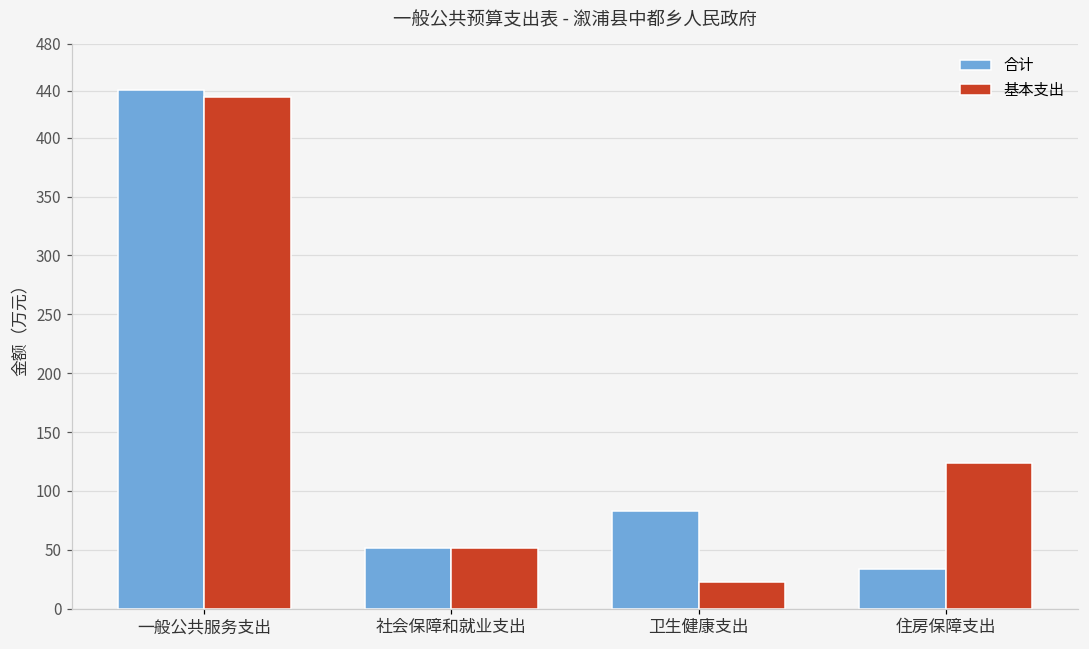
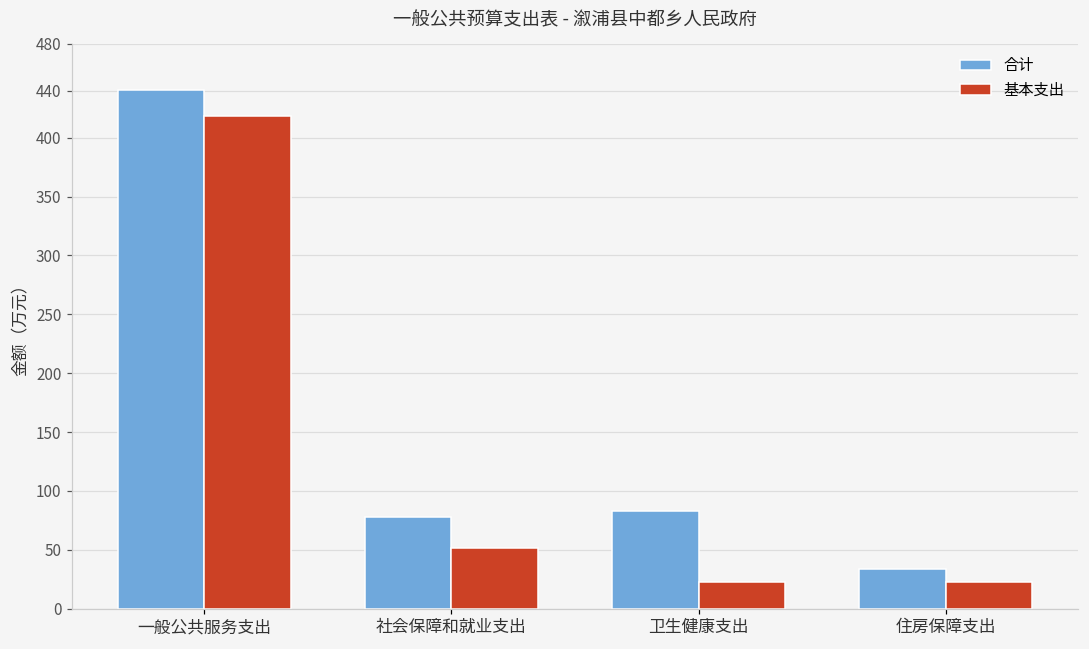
  {
    "合计": {
      "一般公共服务支出": 441,
-     "社会保障和就业支出": 52,
+     "社会保障和就业支出": 78,
      "卫生健康支出": 83,
      "住房保障支出": 34
    },
    "基本支出": {
-     "一般公共服务支出": 435,
+     "一般公共服务支出": 418,
      "社会保障和就业支出": 52,
      "卫生健康支出": 23,
-     "住房保障支出": 123
+     "住房保障支出": 23
    }
  }
